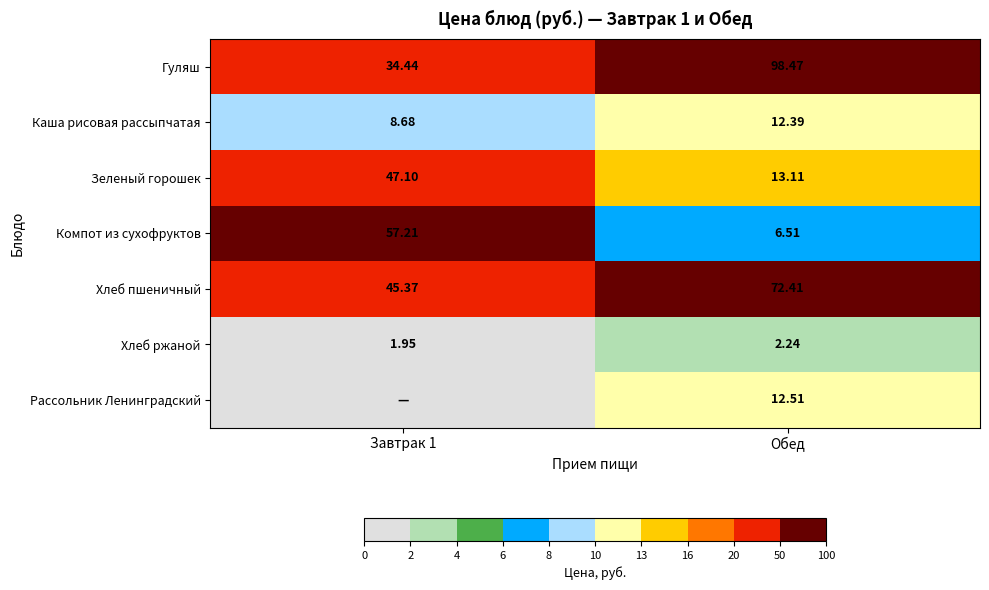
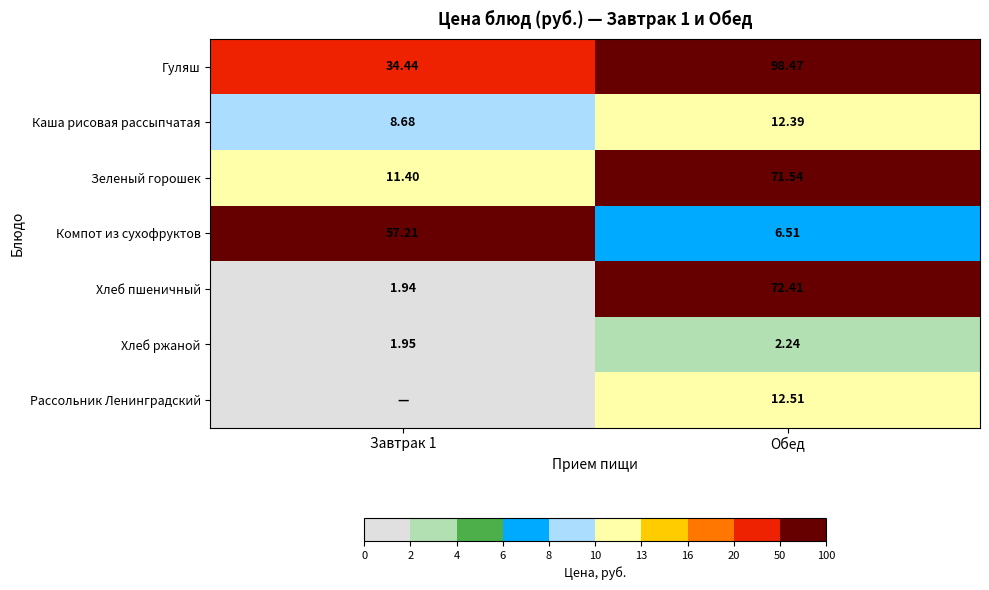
  {
    "Гуляш": {
      "Завтрак 1": 34.44,
      "Обед": 98.47
    },
    "Каша рисовая рассыпчатая": {
      "Завтрак 1": 8.68,
      "Обед": 12.39
    },
    "Зеленый горошек": {
-     "Завтрак 1": 47.10,
-     "Обед": 13.11
+     "Завтрак 1": 11.40,
+     "Обед": 71.54
    },
    "Компот из сухофруктов": {
      "Завтрак 1": 57.21,
      "Обед": 6.51
    },
    "Хлеб пшеничный": {
-     "Завтрак 1": 45.37,
+     "Завтрак 1": 1.94,
      "Обед": 72.41
    },
    "Хлеб ржаной": {
      "Завтрак 1": 1.95,
      "Обед": 2.24
    },
    "Рассольник Ленинградский": {
      "Обед": 12.51
    }
  }
